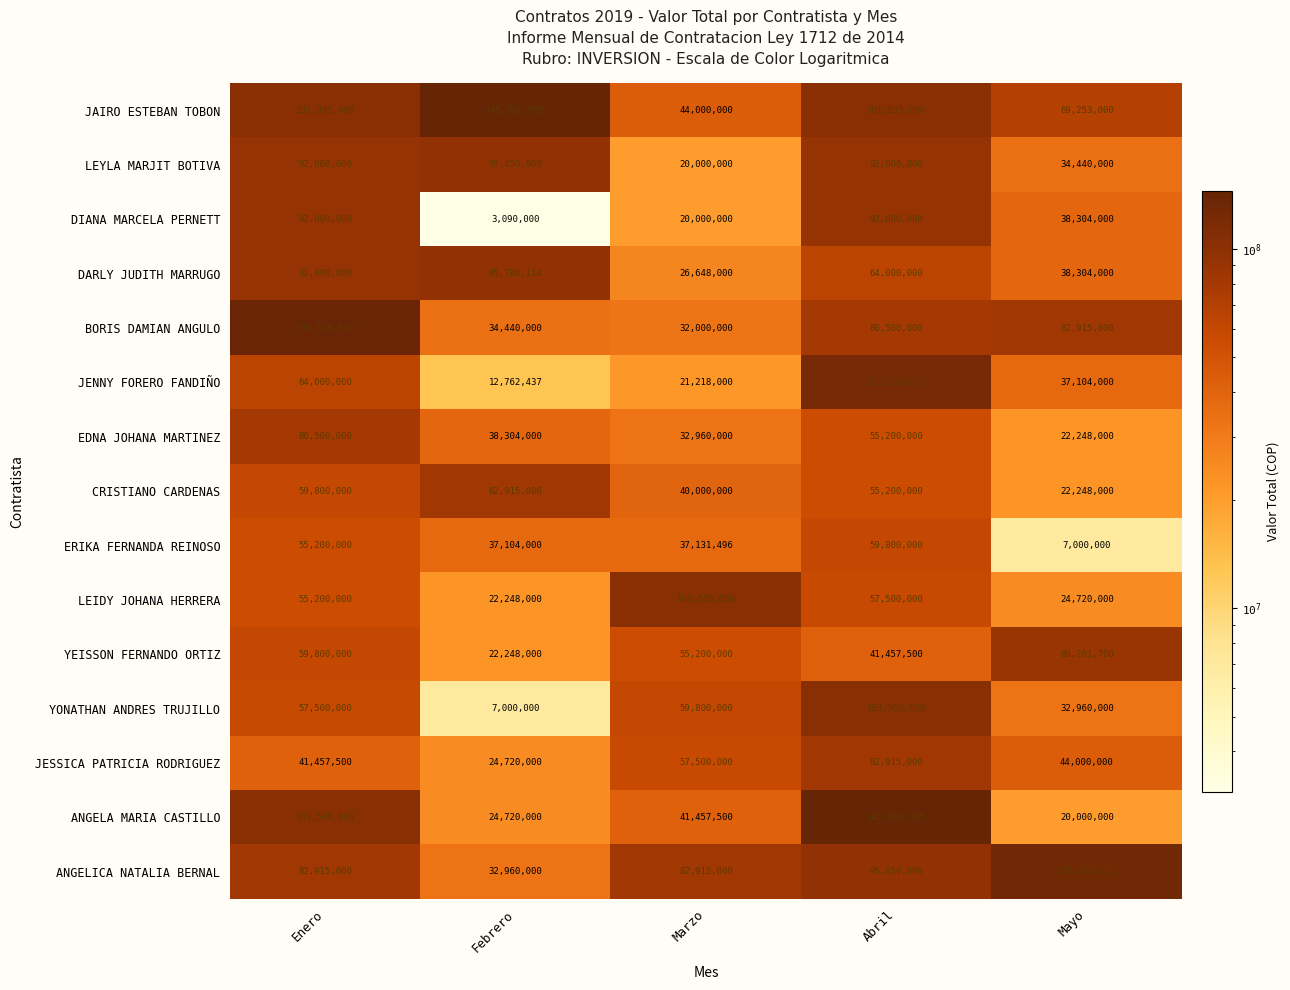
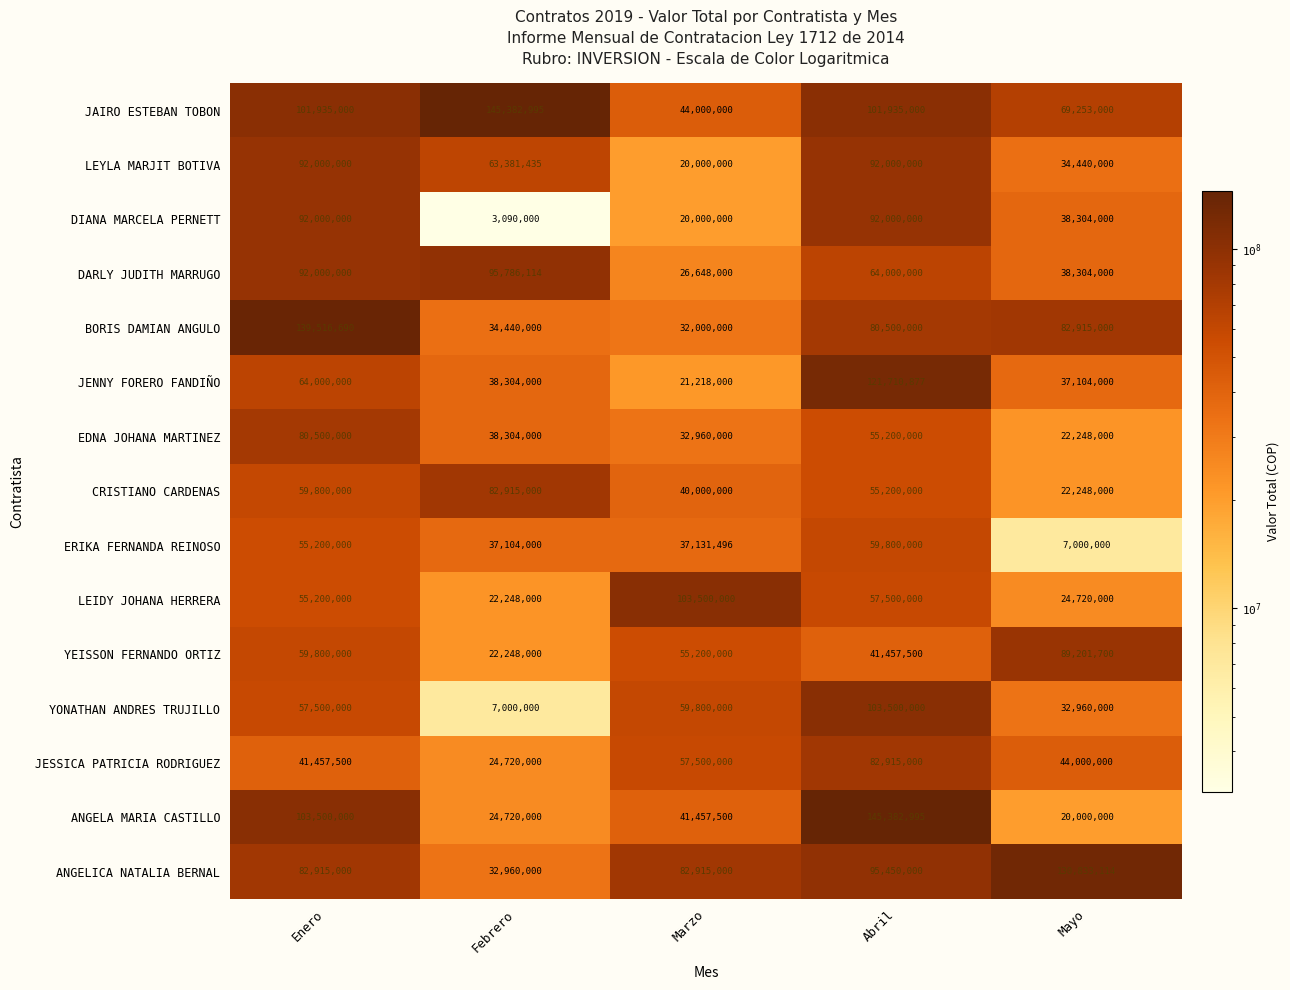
  {
    "JAIRO ESTEBAN TOBON": {
      "Enero": "101,935,000",
      "Marzo": "44,000,000",
      "Abril": "101,935,000",
      "Mayo": "69,253,000"
    },
    "LEYLA MARJIT BOTIVA": {
      "Enero": "92,000,000",
-     "Febrero": "95,450,000",
+     "Febrero": "63,381,435",
      "Marzo": "20,000,000",
      "Abril": "92,000,000",
      "Mayo": "34,440,000"
    },
    "DIANA MARCELA PERNETT": {
      "Enero": "92,000,000",
      "Febrero": "3,090,000",
      "Marzo": "20,000,000",
      "Abril": "92,000,000",
      "Mayo": "38,304,000"
    },
    "DARLY JUDITH MARRUGO": {
      "Enero": "92,000,000",
      "Febrero": "95,786,114",
      "Marzo": "26,648,000",
      "Abril": "64,000,000",
      "Mayo": "38,304,000"
    },
    "BORIS DAMIAN ANGULO": {
      "Febrero": "34,440,000",
      "Marzo": "32,000,000",
      "Abril": "80,500,000",
      "Mayo": "82,915,000"
    },
    "JENNY FORERO FANDIÑO": {
      "Enero": "64,000,000",
-     "Febrero": "12,762,437",
+     "Febrero": "38,304,000",
      "Marzo": "21,218,000",
      "Mayo": "37,104,000"
    },
    "EDNA JOHANA MARTINEZ": {
      "Enero": "80,500,000",
      "Febrero": "38,304,000",
      "Marzo": "32,960,000",
      "Abril": "55,200,000",
      "Mayo": "22,248,000"
    },
    "CRISTIANO CARDENAS": {
      "Enero": "59,800,000",
      "Febrero": "82,915,000",
      "Marzo": "40,000,000",
      "Abril": "55,200,000",
      "Mayo": "22,248,000"
    },
    "ERIKA FERNANDA REINOSO": {
      "Enero": "55,200,000",
      "Febrero": "37,104,000",
      "Marzo": "37,131,496",
      "Abril": "59,800,000",
      "Mayo": "7,000,000"
    },
    "LEIDY JOHANA HERRERA": {
      "Enero": "55,200,000",
      "Febrero": "22,248,000",
      "Abril": "57,500,000",
      "Mayo": "24,720,000"
    },
    "YEISSON FERNANDO ORTIZ": {
      "Enero": "59,800,000",
      "Febrero": "22,248,000",
      "Marzo": "55,200,000",
      "Abril": "41,457,500",
      "Mayo": "89,201,700"
    },
    "YONATHAN ANDRES TRUJILLO": {
      "Enero": "57,500,000",
      "Febrero": "7,000,000",
      "Marzo": "59,800,000",
      "Mayo": "32,960,000"
    },
    "JESSICA PATRICIA RODRIGUEZ": {
      "Enero": "41,457,500",
      "Febrero": "24,720,000",
      "Marzo": "57,500,000",
      "Abril": "82,915,000",
      "Mayo": "44,000,000"
    },
    "ANGELA MARIA CASTILLO": {
      "Febrero": "24,720,000",
      "Marzo": "41,457,500",
      "Mayo": "20,000,000"
    },
    "ANGELICA NATALIA BERNAL": {
      "Enero": "82,915,000",
      "Febrero": "32,960,000",
      "Marzo": "82,915,000",
      "Abril": "95,450,000"
    }
  }
